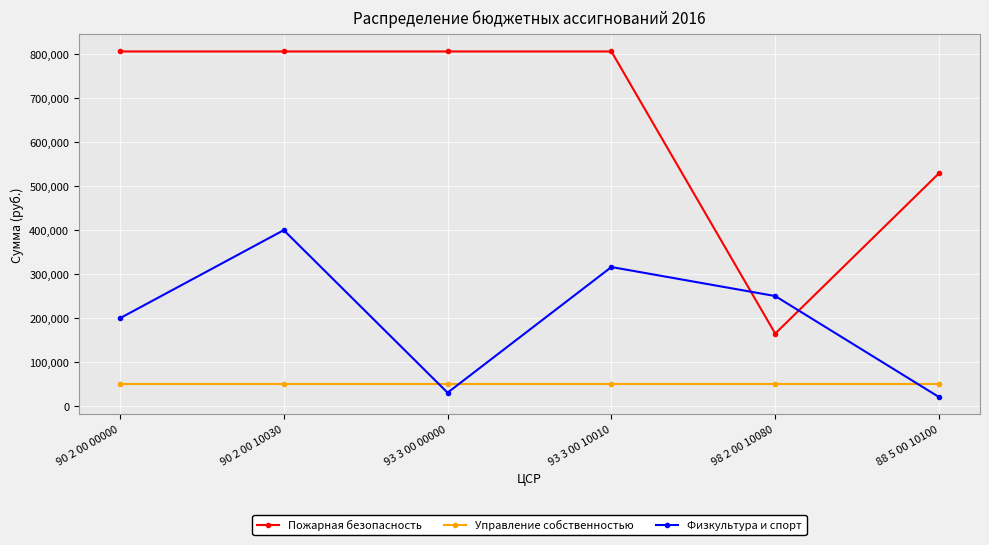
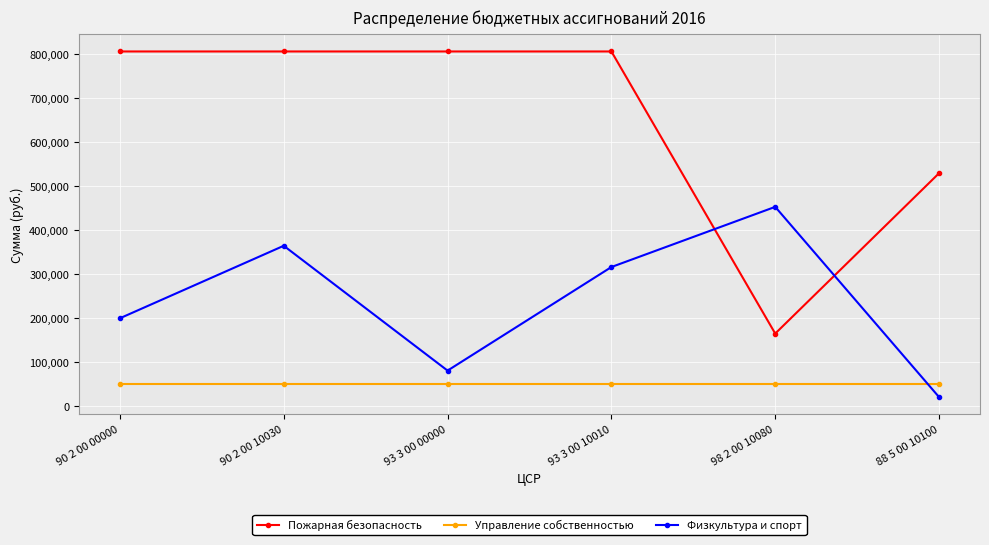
  {
    "Пожарная безопасность": {
      "90 2 00 00000": "810,000",
      "90 2 00 10030": "810,000",
      "93 3 00 00000": "810,000",
      "93 3 00 10010": "810,000",
      "98 2 00 10080": "160,000",
      "88 5 00 10100": "530,000"
    },
    "Управление собственностью": {
      "90 2 00 00000": "50,000",
      "90 2 00 10030": "50,000",
      "93 3 00 00000": "50,000",
      "93 3 00 10010": "50,000",
      "98 2 00 10080": "50,000",
      "88 5 00 10100": "50,000"
    },
    "Физкультура и спорт": {
      "90 2 00 00000": "200,000",
-     "90 2 00 10030": "400,000",
-     "93 3 00 00000": "30,000",
+     "90 2 00 10030": "360,000",
+     "93 3 00 00000": "80,000",
      "93 3 00 10010": "320,000",
-     "98 2 00 10080": "250,000",
+     "98 2 00 10080": "450,000",
      "88 5 00 10100": "20,000"
    }
  }
